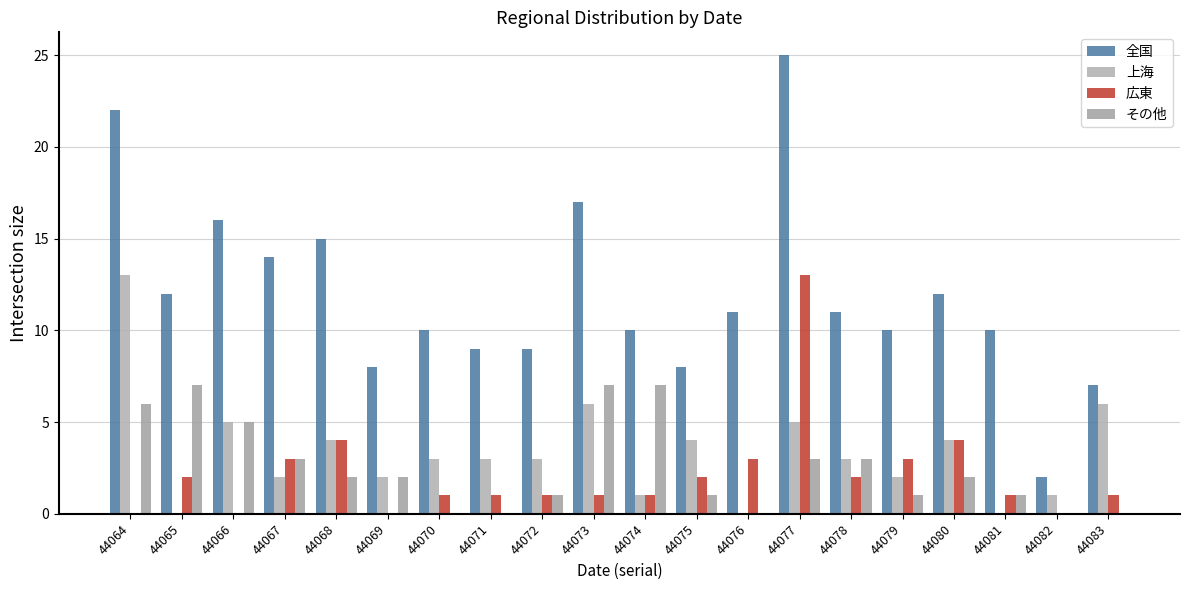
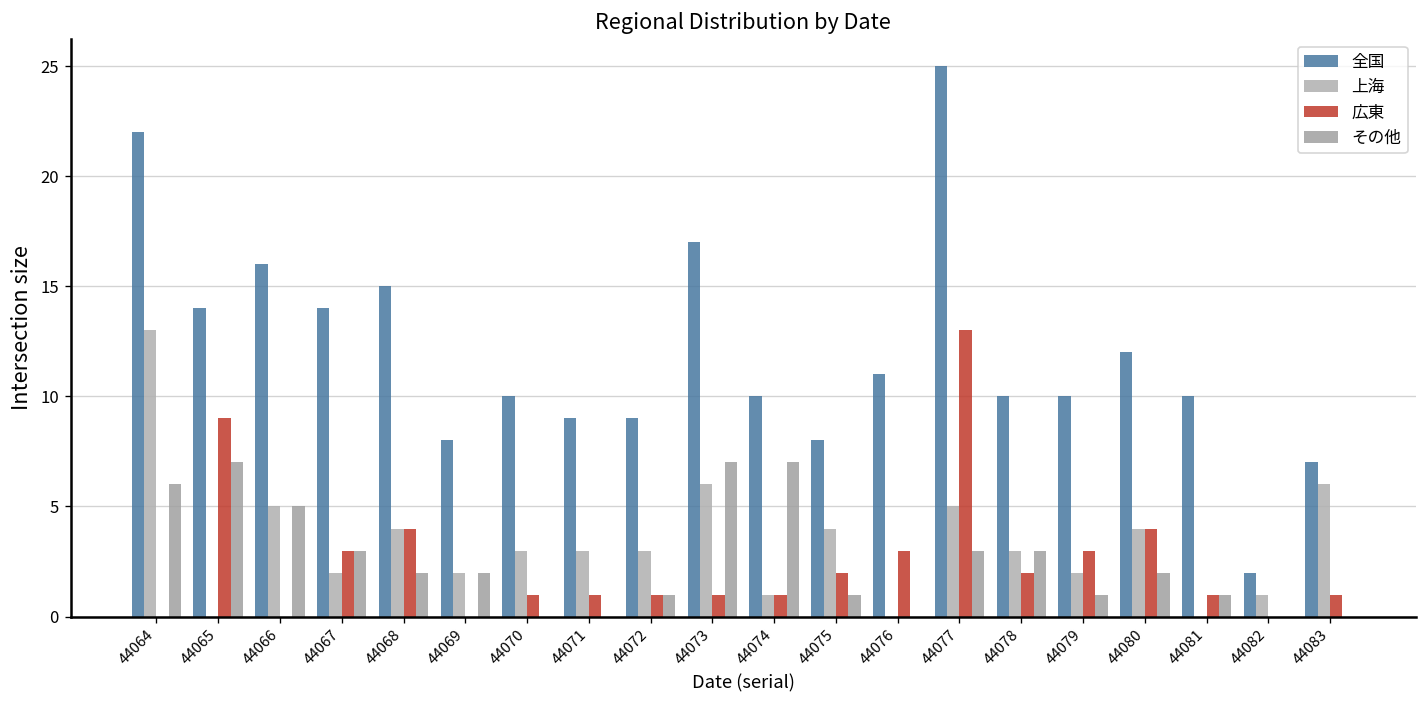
  {
    "全国": {
      "44064": 22,
-     "44065": 12,
+     "44065": 14,
      "44066": 16,
      "44067": 14,
      "44068": 15,
      "44069": 8,
      "44070": 10,
      "44071": 9,
      "44072": 9,
      "44073": 17,
      "44074": 10,
      "44075": 8,
      "44076": 11,
      "44077": 25,
-     "44078": 11,
+     "44078": 10,
      "44079": 10,
      "44080": 12,
      "44081": 10,
      "44082": 2,
      "44083": 7
    },
    "広東": {
      "44064": 0,
-     "44065": 2,
+     "44065": 9,
      "44066": 0,
      "44067": 3,
      "44068": 4,
      "44069": 0,
      "44070": 1,
      "44071": 1,
      "44072": 1,
      "44073": 1,
      "44074": 1,
      "44075": 2,
      "44076": 3,
      "44077": 13,
      "44078": 2,
      "44079": 3,
      "44080": 4,
      "44081": 1,
      "44082": 0,
      "44083": 1
    }
  }
